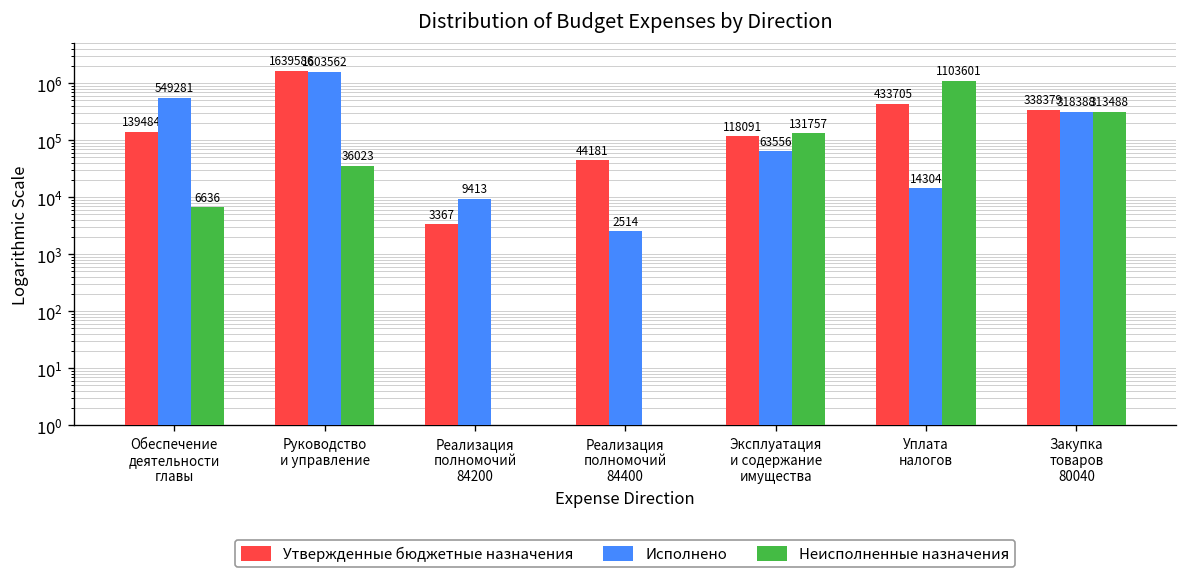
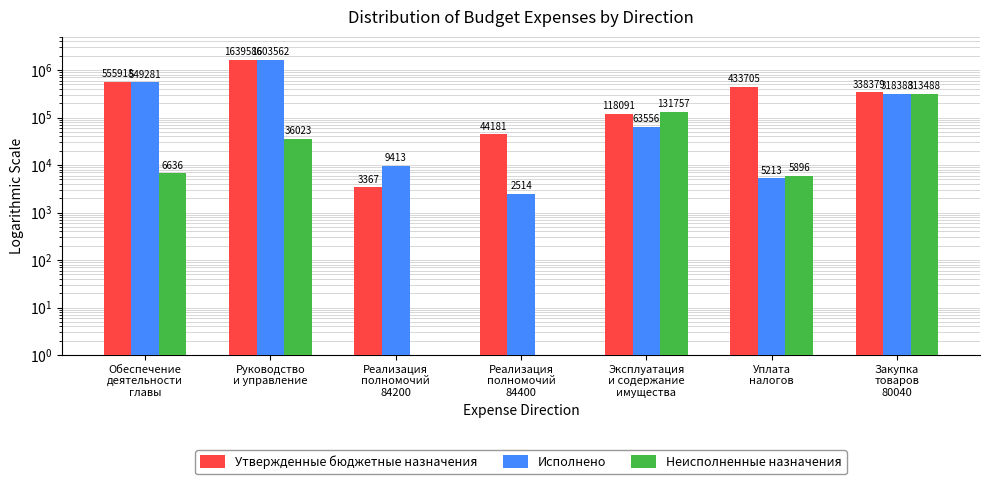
  {
    "Утвержденные бюджетные назначения": {
-     "Обеспечение деятельности главы": 139484,
+     "Обеспечение деятельности главы": 555918,
      "Реализация полномочий 84200": 3367,
      "Реализация полномочий 84400": 44181,
      "Эксплуатация и содержание имущества": 118091,
      "Уплата налогов": 433705,
      "Закупка товаров 80040": 338379
    },
    "Исполнено": {
      "Обеспечение деятельности главы": 549281,
      "Реализация полномочий 84400": 2514,
-     "Уплата налогов": 14304
+     "Уплата налогов": 5213
    },
    "Неисполненные назначения": {
      "Эксплуатация и содержание имущества": 131757,
-     "Уплата налогов": 1103601
+     "Уплата налогов": 5896
    }
  }
